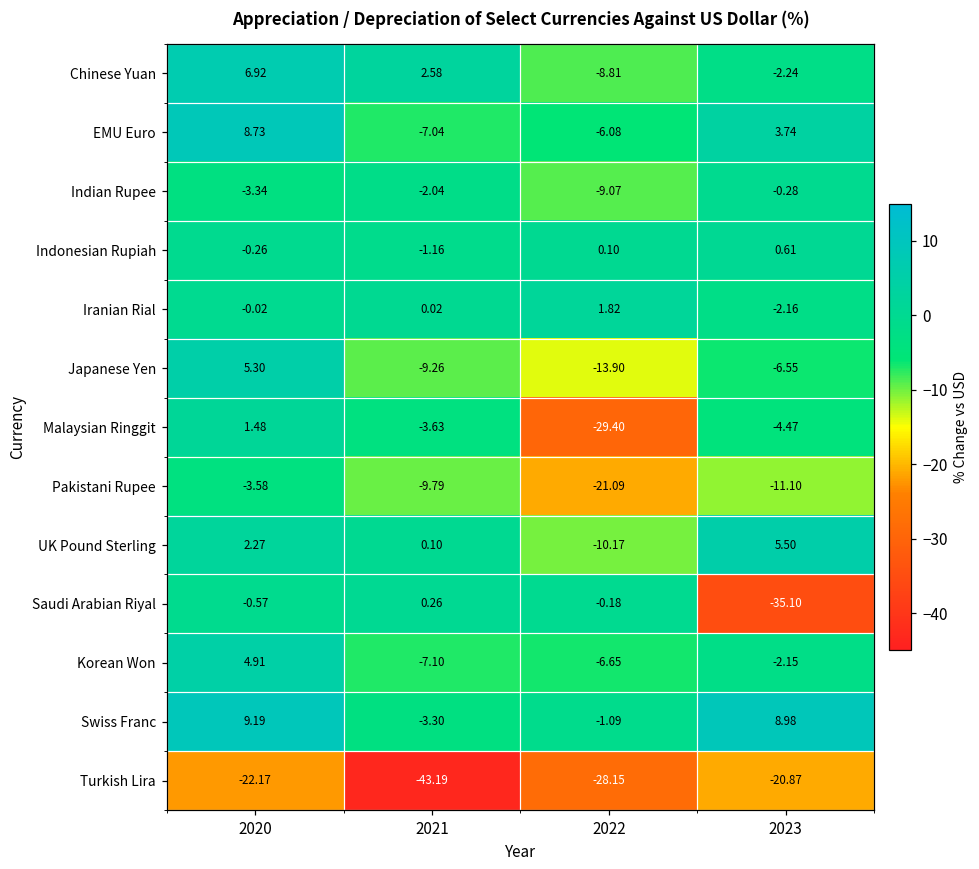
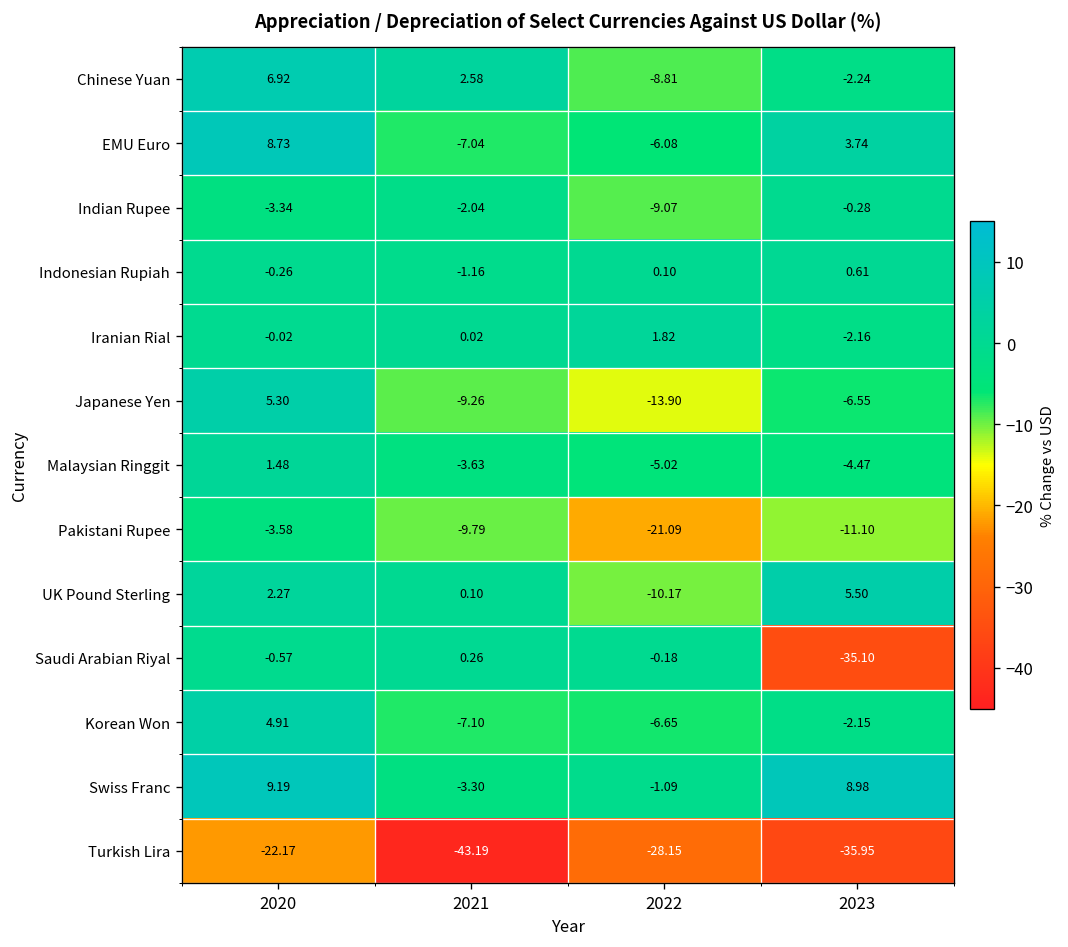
  {
    "Chinese Yuan": {
      "2020": 6.92,
      "2021": 2.58,
      "2022": -8.81,
      "2023": -2.24
    },
    "EMU Euro": {
      "2020": 8.73,
      "2021": -7.04,
      "2022": -6.08,
      "2023": 3.74
    },
    "Indian Rupee": {
      "2020": -3.34,
      "2021": -2.04,
      "2022": -9.07,
      "2023": -0.28
    },
    "Indonesian Rupiah": {
      "2020": -0.26,
      "2021": -1.16,
      "2022": 0.10,
      "2023": 0.61
    },
    "Iranian Rial": {
      "2020": -0.02,
      "2021": 0.02,
      "2022": 1.82,
      "2023": -2.16
    },
    "Japanese Yen": {
      "2020": 5.30,
      "2021": -9.26,
      "2022": -13.90,
      "2023": -6.55
    },
    "Malaysian Ringgit": {
      "2020": 1.48,
      "2021": -3.63,
-     "2022": -29.40,
+     "2022": -5.02,
      "2023": -4.47
    },
    "Pakistani Rupee": {
      "2020": -3.58,
      "2021": -9.79,
      "2022": -21.09,
      "2023": -11.10
    },
    "UK Pound Sterling": {
      "2020": 2.27,
      "2021": 0.10,
      "2022": -10.17,
      "2023": 5.50
    },
    "Saudi Arabian Riyal": {
      "2020": -0.57,
      "2021": 0.26,
      "2022": -0.18,
      "2023": -35.10
    },
    "Korean Won": {
      "2020": 4.91,
      "2021": -7.10,
      "2022": -6.65,
      "2023": -2.15
    },
    "Swiss Franc": {
      "2020": 9.19,
      "2021": -3.30,
      "2022": -1.09,
      "2023": 8.98
    },
    "Turkish Lira": {
      "2020": -22.17,
      "2021": -43.19,
      "2022": -28.15,
-     "2023": -20.87
+     "2023": -35.95
    }
  }
